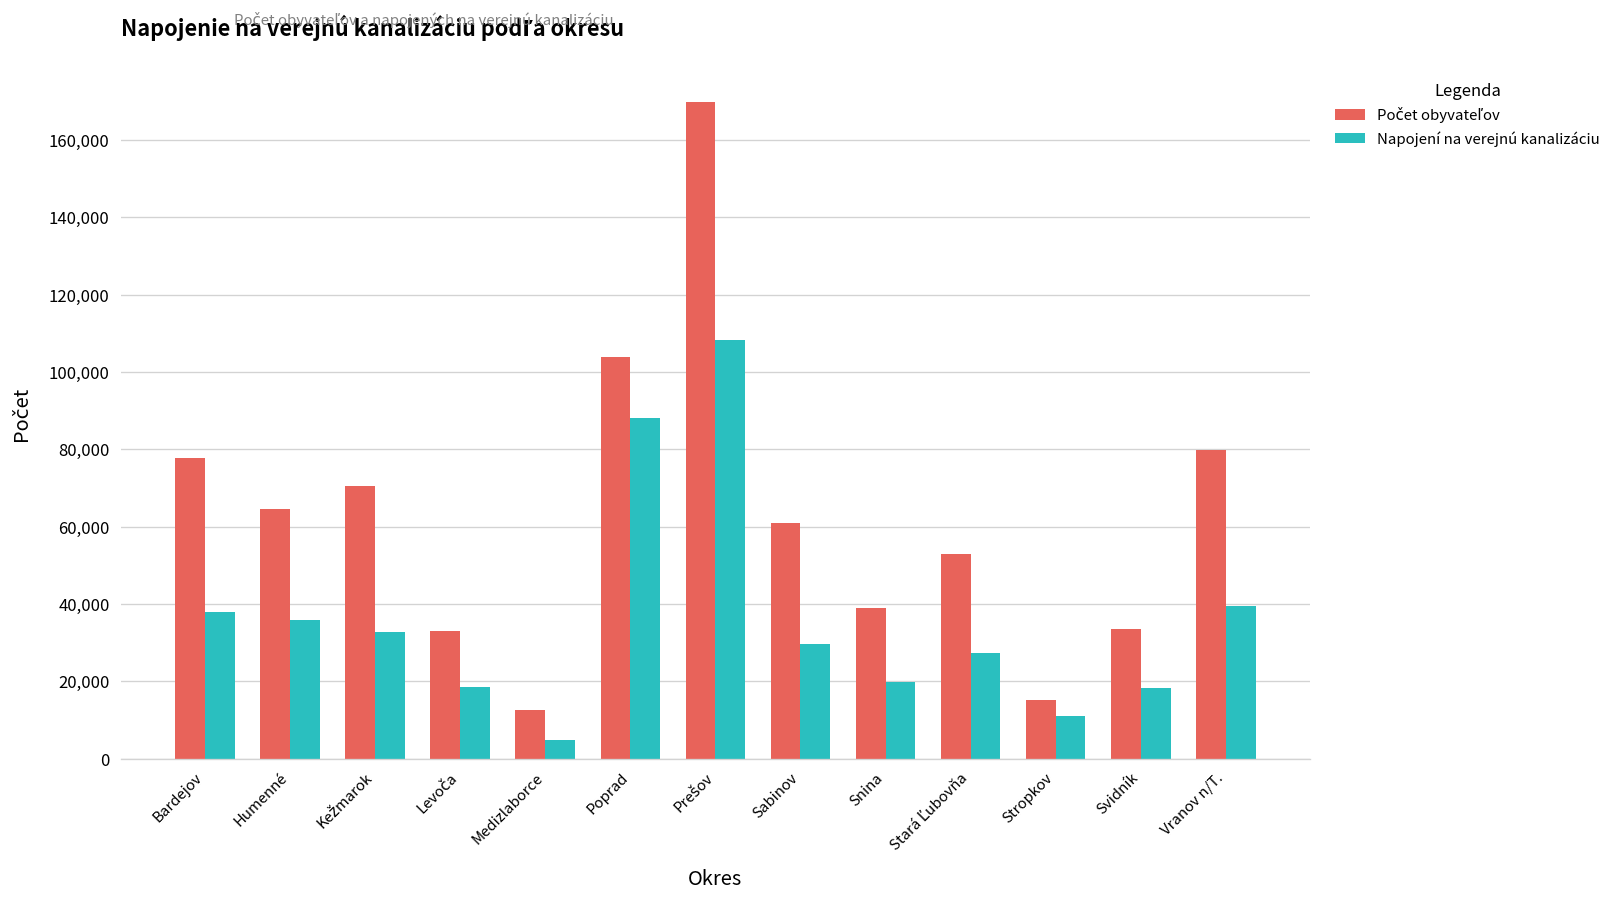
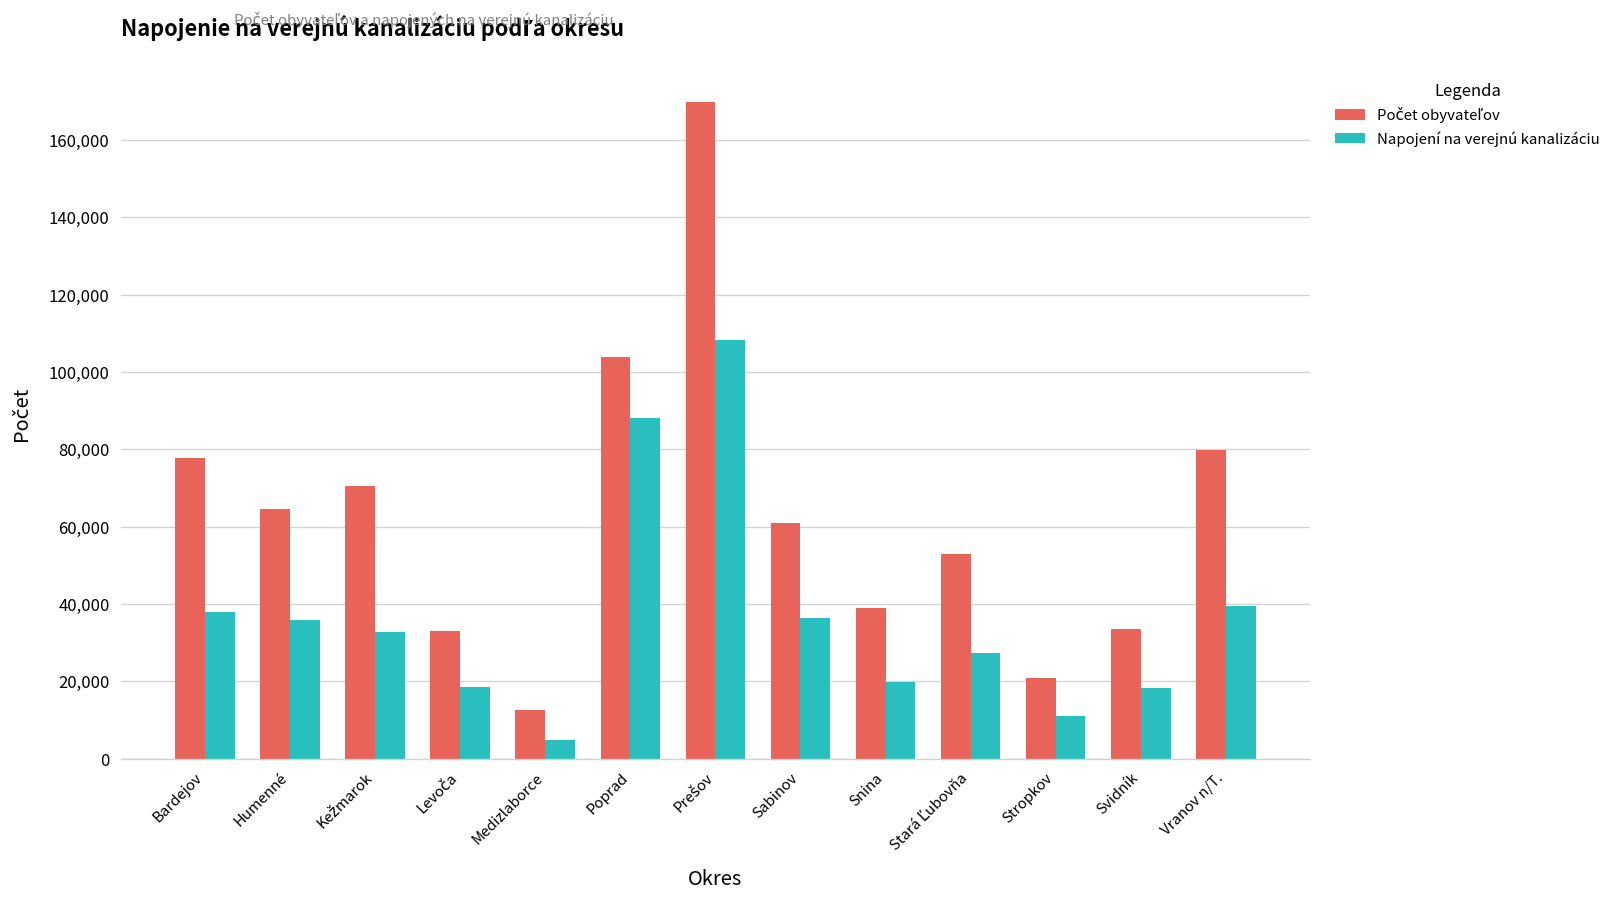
  {
    "Počet obyvateľov": {
      "Bardejov": "78,000",
      "Humenné": "64,000",
      "Kežmarok": "70,000",
      "Levoča": "33,000",
      "Medizlaborce": "12,000",
      "Poprad": "104,000",
      "Prešov": "170,000",
      "Sabinov": "61,000",
      "Snina": "39,000",
      "Stará Ľubovňa": "53,000",
-     "Stropkov": "15,000",
+     "Stropkov": "21,000",
      "Svidník": "33,000",
      "Vranov n/T.": "80,000"
    },
    "Napojení na verejnú kanalizáciu": {
      "Bardejov": "38,000",
      "Humenné": "36,000",
      "Kežmarok": "33,000",
      "Levoča": "18,000",
      "Medizlaborce": "5,000",
      "Poprad": "88,000",
      "Prešov": "108,000",
-     "Sabinov": "30,000",
+     "Sabinov": "36,000",
      "Snina": "20,000",
      "Stará Ľubovňa": "27,000",
      "Stropkov": "11,000",
      "Svidník": "18,000",
      "Vranov n/T.": "40,000"
    }
  }
